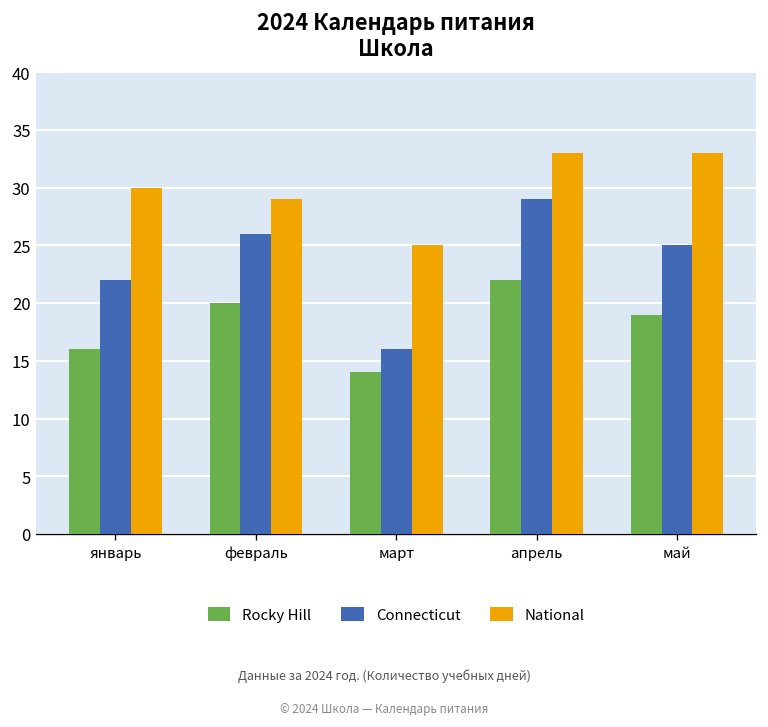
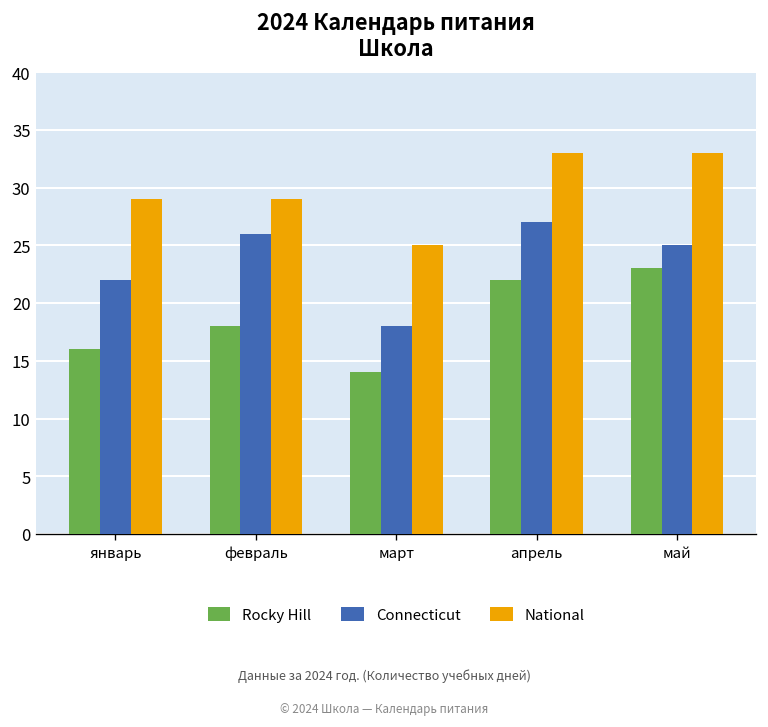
  {
    "Rocky Hill": {
      "январь": 16,
-     "февраль": 20,
+     "февраль": 18,
      "март": 14,
      "апрель": 22,
-     "май": 19
+     "май": 23
    },
    "Connecticut": {
      "январь": 22,
      "февраль": 26,
-     "март": 16,
-     "апрель": 29,
+     "март": 18,
+     "апрель": 27,
      "май": 25
    },
    "National": {
-     "январь": 30,
+     "январь": 29,
      "февраль": 29,
      "март": 25,
      "апрель": 33,
      "май": 33
    }
  }
